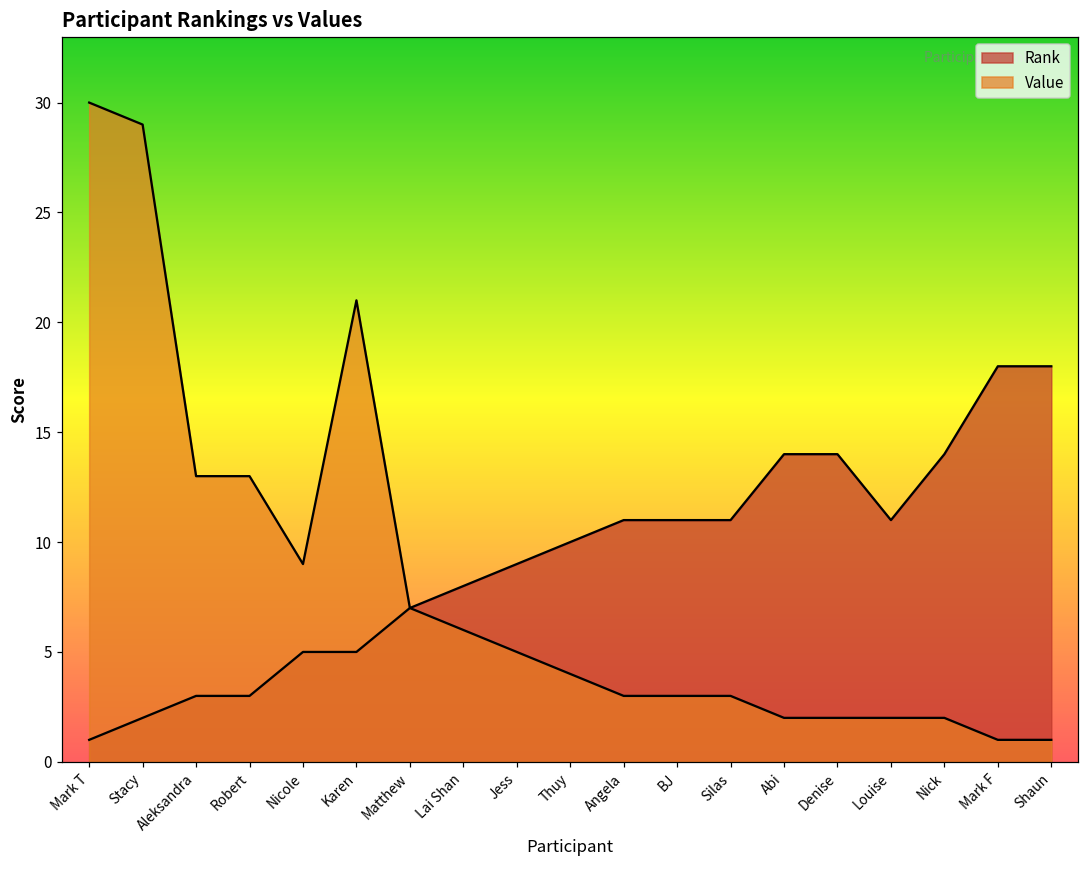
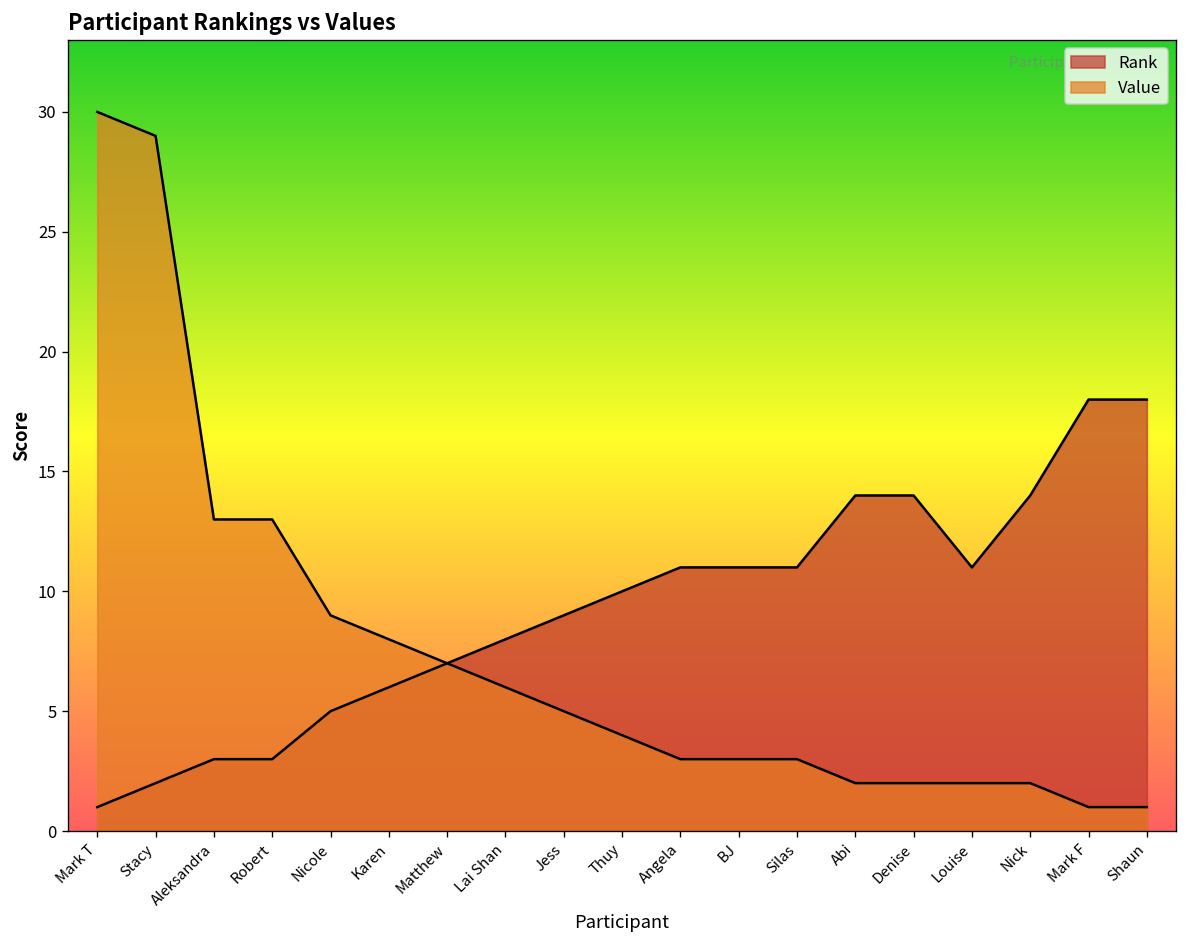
  {
    "Rank": {
      "Mark T": 1,
      "Stacy": 2,
      "Aleksandra": 3,
      "Robert": 3,
      "Nicole": 5,
-     "Karen": 5,
+     "Karen": 6,
      "Lai Shan": 8,
      "Jess": 9,
      "Thuy": 10,
      "Angela": 11,
      "BJ": 11,
      "Silas": 11,
      "Abi": 14,
      "Denise": 14,
      "Louise": 11,
      "Nick": 14,
      "Mark F": 18,
      "Shaun": 18
    },
    "Value": {
      "Mark T": 30,
      "Stacy": 29,
      "Aleksandra": 13,
      "Robert": 13,
      "Nicole": 9,
-     "Karen": 21,
+     "Karen": 8,
      "Lai Shan": 6,
      "Jess": 5,
      "Thuy": 4,
      "Angela": 3,
      "BJ": 3,
      "Silas": 3,
      "Abi": 2,
      "Denise": 2,
      "Louise": 2,
      "Nick": 2,
      "Mark F": 1,
      "Shaun": 1
    }
  }
